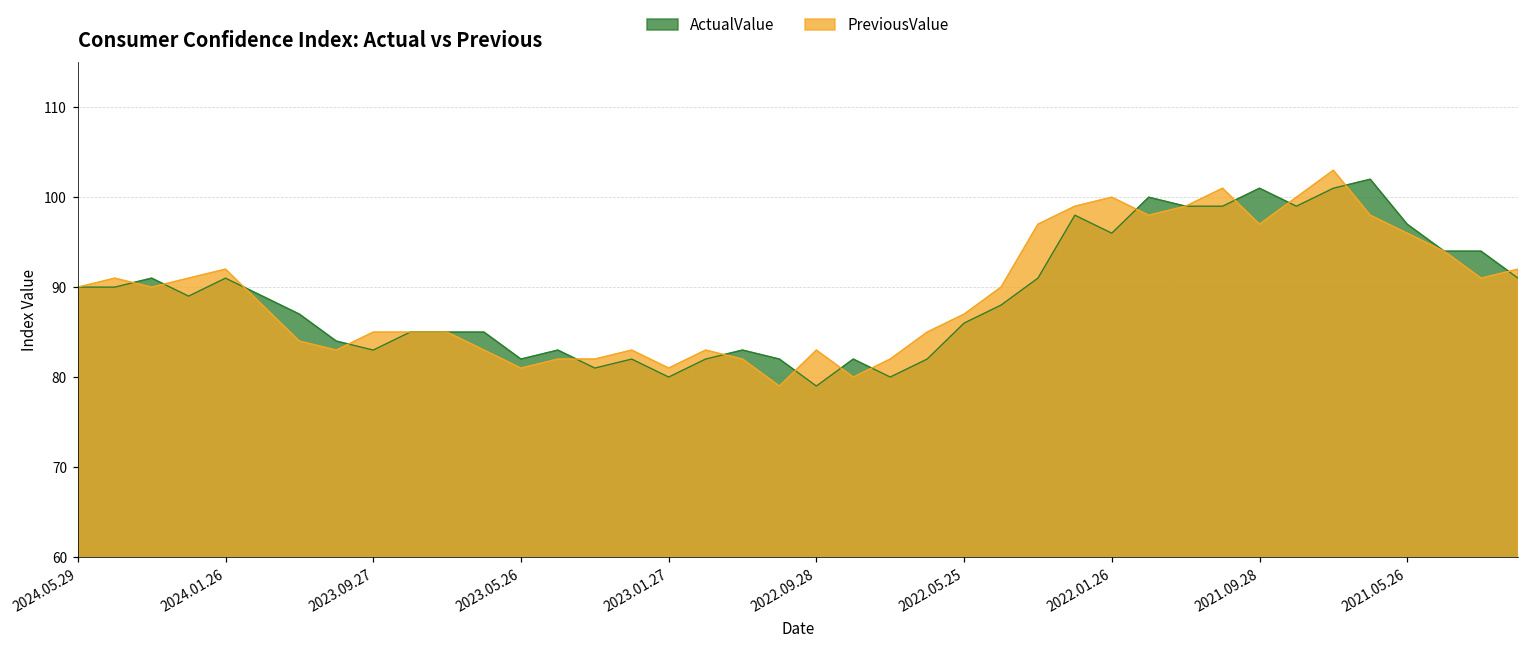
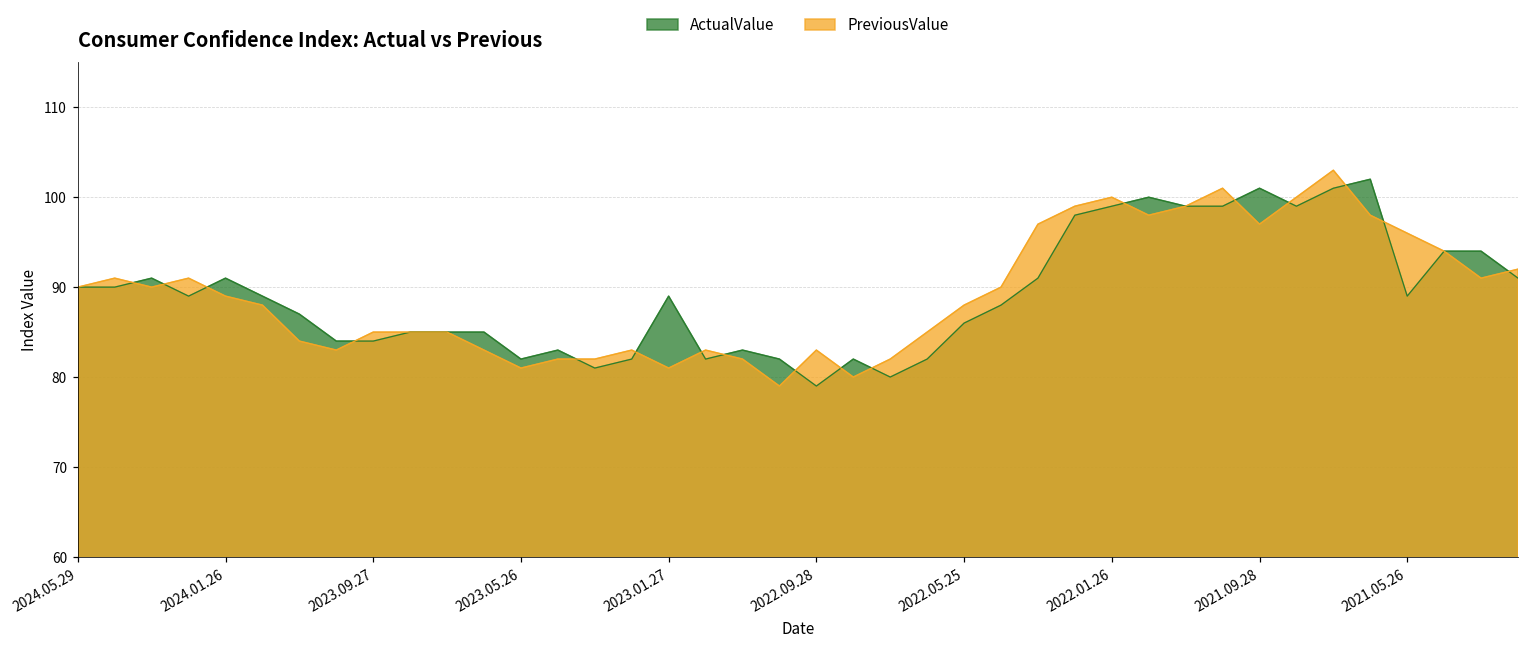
  {
    "ActualValue": {
      "2024.01.26": 91,
-     "2023.09.27": 83,
+     "2023.09.27": 84,
      "2023.05.26": 82,
-     "2023.01.27": 80,
+     "2023.01.27": 89,
      "2022.09.28": 79,
      "2022.05.25": 86,
-     "2022.01.26": 96,
+     "2022.01.26": 99,
      "2021.09.28": 101,
-     "2021.05.26": 97
+     "2021.05.26": 89
    },
    "PreviousValue": {
-     "2024.01.26": 92,
+     "2024.01.26": 89,
      "2023.09.27": 85,
      "2023.05.26": 81,
      "2023.01.27": 81,
      "2022.09.28": 83,
-     "2022.05.25": 87,
+     "2022.05.25": 88,
      "2022.01.26": 100,
      "2021.09.28": 97,
      "2021.05.26": 96
    }
  }
